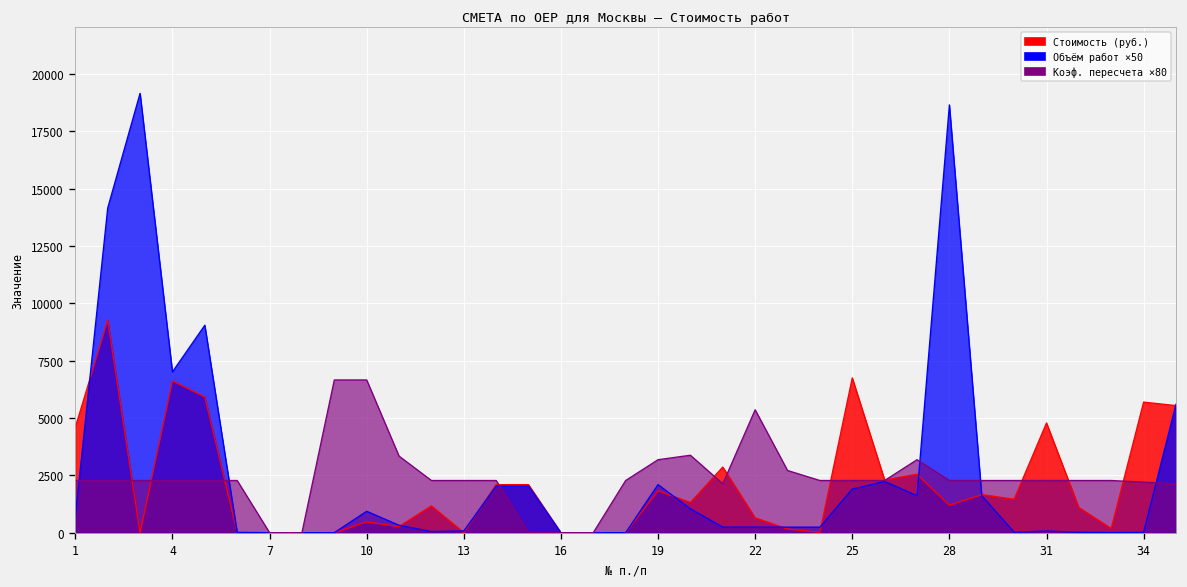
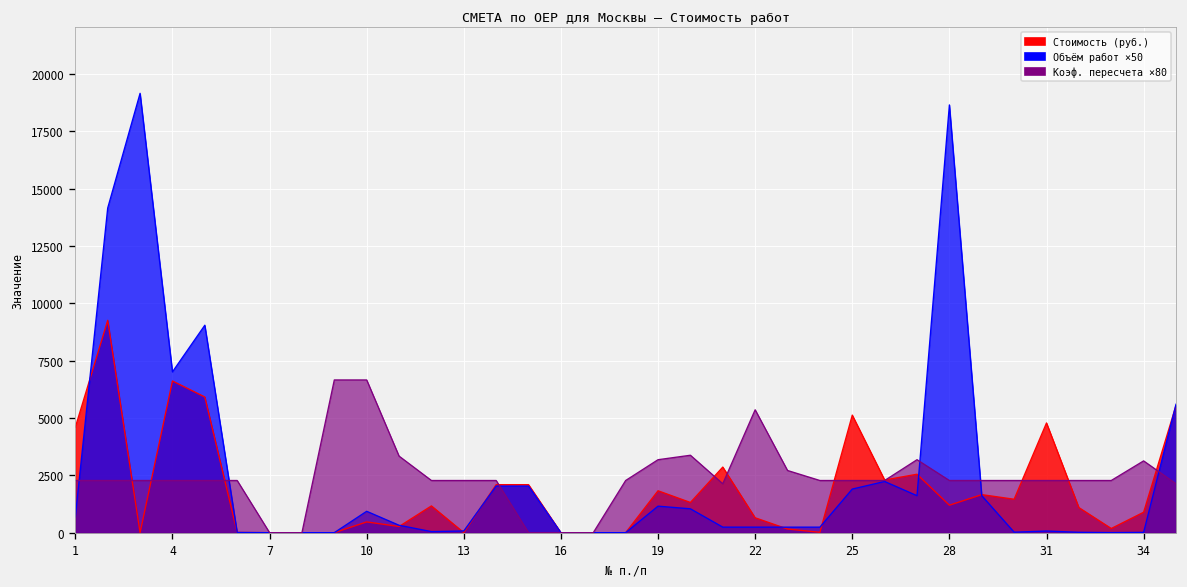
  {
    "Стоимость (руб.)": {
      "1": 4600,
      "4": 6600,
      "10": 500,
      "19": 1800,
      "22": 600,
-     "25": 6800,
+     "25": 5100,
      "28": 1200,
      "31": 4800,
-     "34": 5700
+     "34": 900
    },
    "Объём работ ×50": {
      "1": 700,
      "4": 7000,
      "10": 900,
-     "19": 2100,
+     "19": 1200,
      "22": 200,
      "25": 1900,
      "28": 18700,
      "31": 100,
      "34": 0
    },
    "Коэф. пересчета ×80": {
      "1": 2300,
      "4": 2300,
      "10": 6700,
      "13": 2300,
      "19": 3200,
      "22": 5400,
      "25": 2300,
      "28": 2300,
      "31": 2300,
-     "34": 2200
+     "34": 3100
    }
  }
